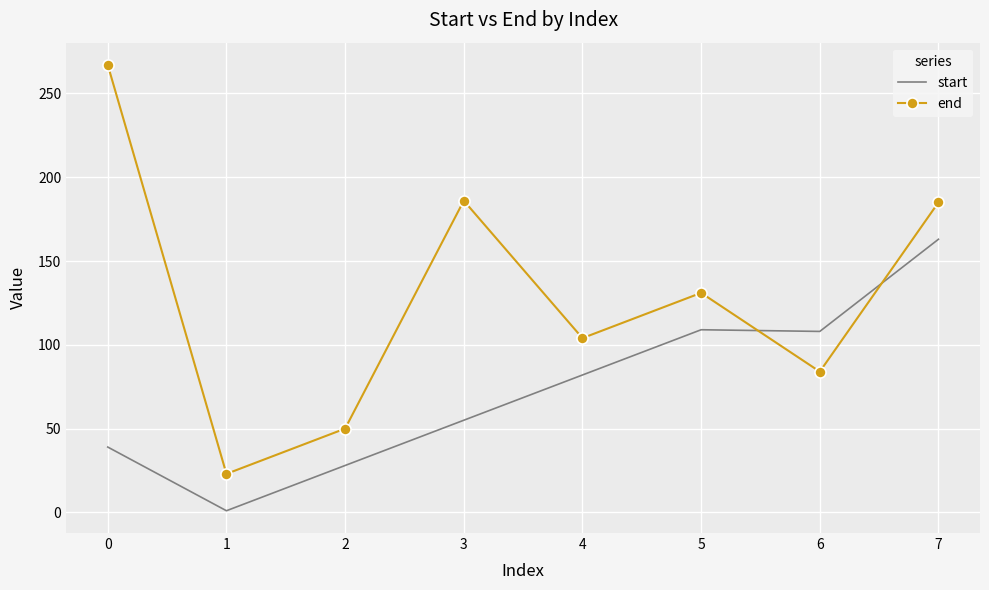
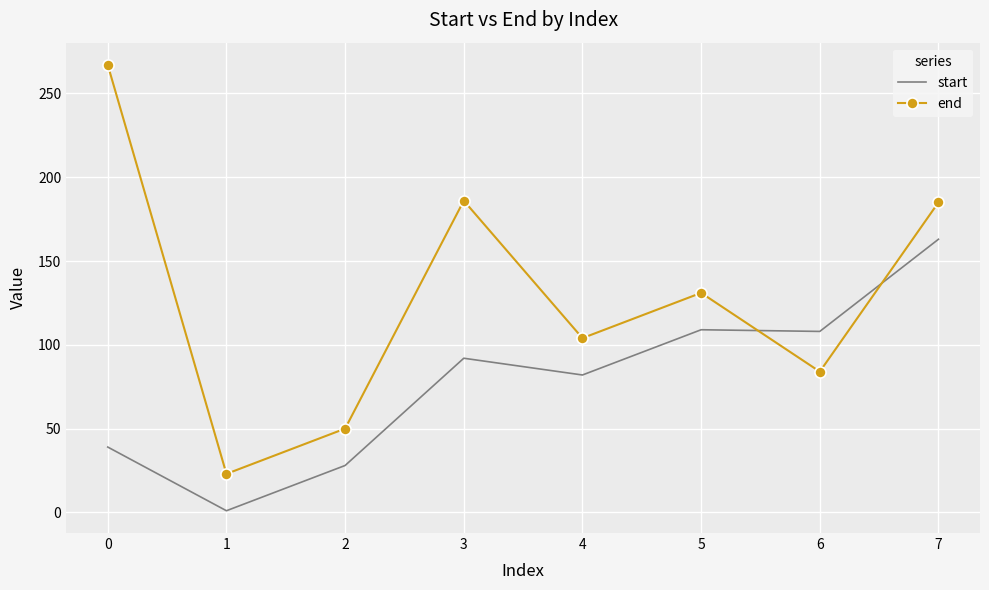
  {
    "start": {
      "0": 39,
      "1": 1,
      "2": 28,
-     "3": 55,
+     "3": 92,
      "4": 82,
      "5": 109,
      "6": 108,
      "7": 163
    },
    "end": {
      "0": 267,
      "1": 23,
      "2": 50,
      "3": 186,
      "4": 104,
      "5": 131,
      "6": 84,
      "7": 185
    }
  }
